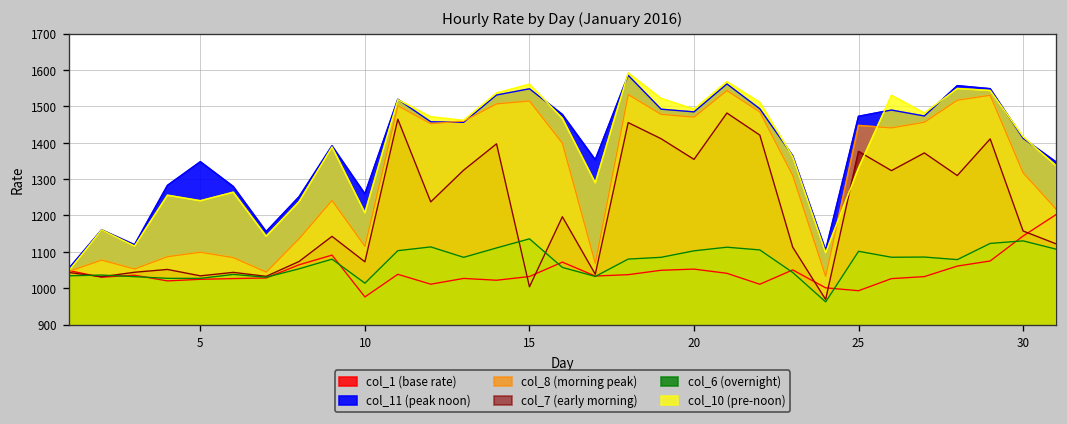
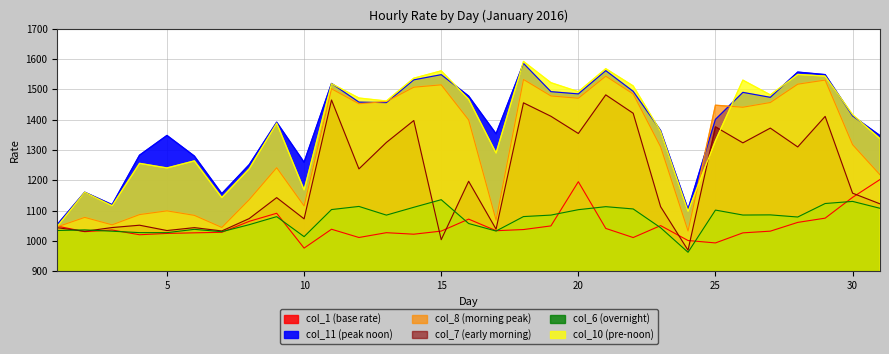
  {
    "col_1 (base rate)": {
      "10": 980,
      "15": 1030,
-     "20": 1050,
+     "20": 1200,
      "25": 990,
      "30": 1140
    },
    "col_11 (peak noon)": {
      "5": 1350,
      "10": 1260,
      "15": 1550,
-     "25": 1470
+     "25": 1400
    },
    "col_8 (morning peak)": {
      "5": 1100,
      "10": 1120,
      "15": 1510,
      "20": 1470,
      "25": 1450,
      "30": 1320
    },
    "col_7 (early morning)": {
      "10": 1070,
      "15": 1000,
      "20": 1350,
      "25": 1380,
      "30": 1160
    },
    "col_6 (overnight)": {
      "10": 1010,
      "15": 1140,
      "20": 1100,
      "25": 1100,
      "30": 1130
    },
    "col_10 (pre-noon)": {
      "5": 1240,
-     "10": 1210,
+     "10": 1170,
      "15": 1560,
      "25": 1330
    }
  }
